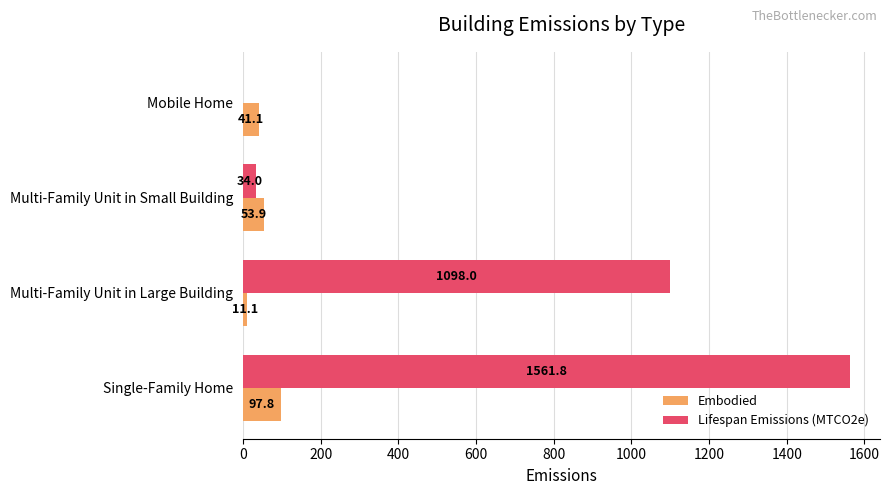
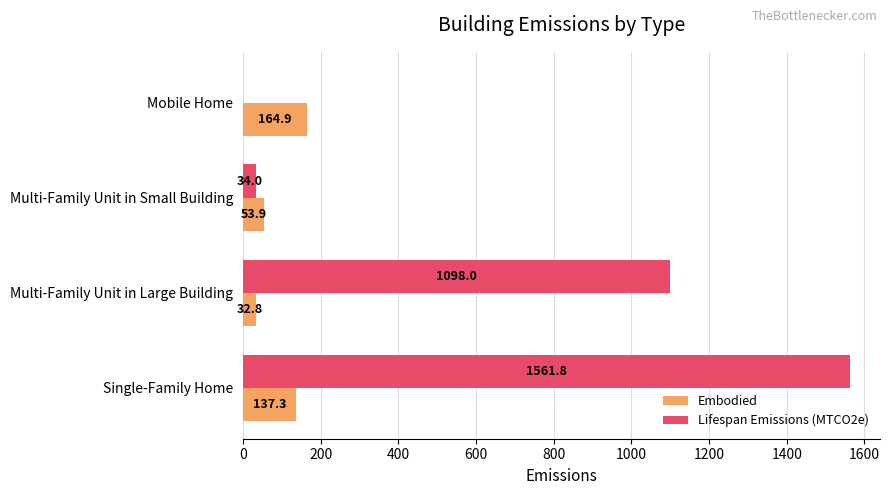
  {
    "Embodied": {
-     "Mobile Home": 41.1,
+     "Mobile Home": 164.9,
      "Multi-Family Unit in Small Building": 53.9,
-     "Multi-Family Unit in Large Building": 11.1,
-     "Single-Family Home": 97.8
+     "Multi-Family Unit in Large Building": 32.8,
+     "Single-Family Home": 137.3
    },
    "Lifespan Emissions (MTCO2e)": {
      "Multi-Family Unit in Small Building": 34.0,
      "Multi-Family Unit in Large Building": 1098.0,
      "Single-Family Home": 1561.8
    }
  }
